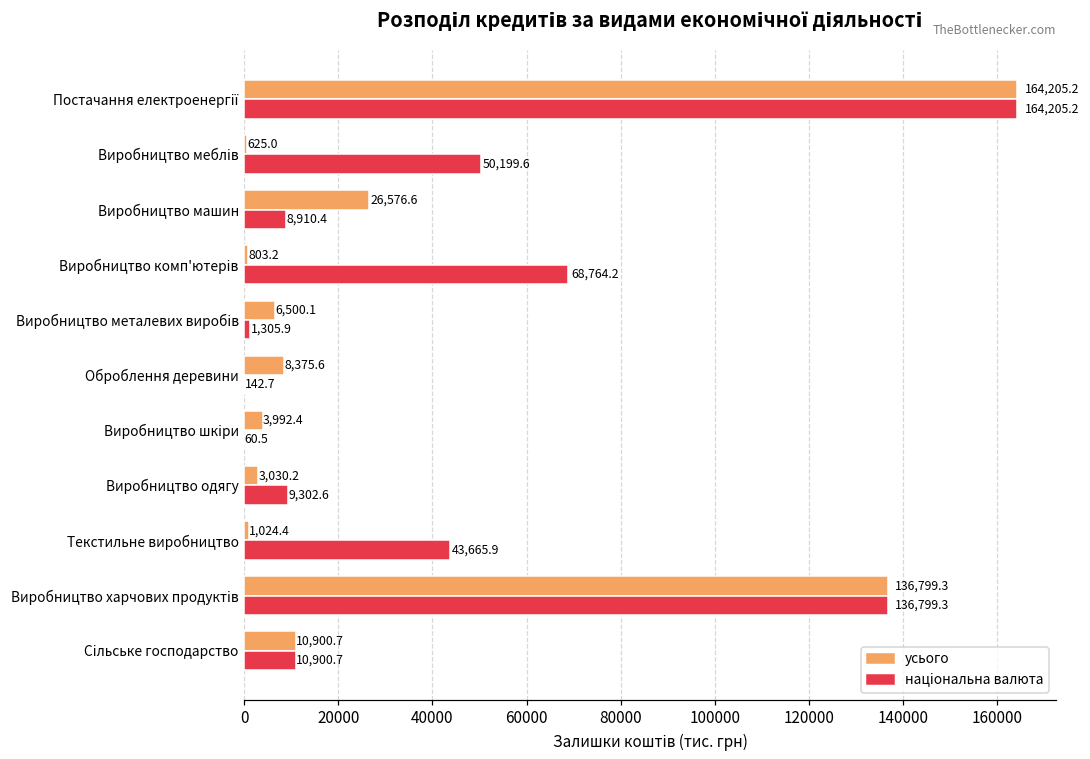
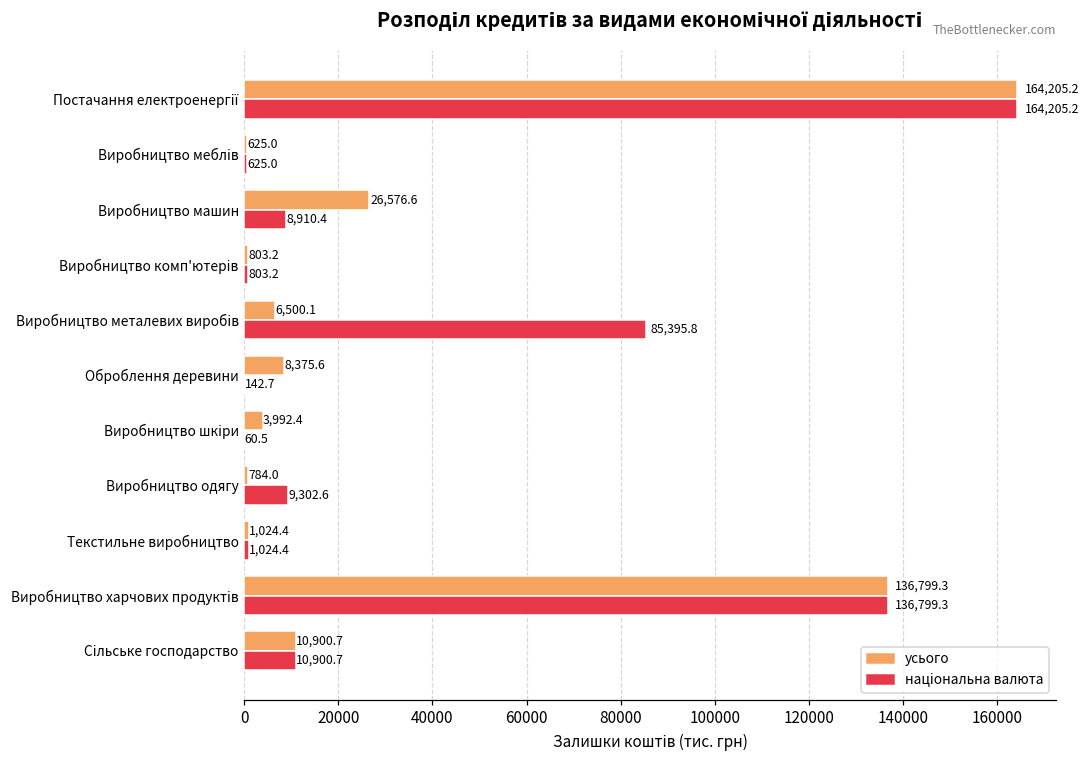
  {
    "усього": {
      "Постачання електроенергії": "164,205.2",
      "Виробництво меблів": "625.0",
      "Виробництво машин": "26,576.6",
      "Виробництво комп'ютерів": "803.2",
      "Виробництво металевих виробів": "6,500.1",
      "Оброблення деревини": "8,375.6",
      "Виробництво шкіри": "3,992.4",
-     "Виробництво одягу": "3,030.2",
+     "Виробництво одягу": "784.0",
      "Текстильне виробництво": "1,024.4",
      "Виробництво харчових продуктів": "136,799.3",
      "Сільське господарство": "10,900.7"
    },
    "національна валюта": {
      "Постачання електроенергії": "164,205.2",
-     "Виробництво меблів": "50,199.6",
+     "Виробництво меблів": "625.0",
      "Виробництво машин": "8,910.4",
-     "Виробництво комп'ютерів": "68,764.2",
-     "Виробництво металевих виробів": "1,305.9",
+     "Виробництво комп'ютерів": "803.2",
+     "Виробництво металевих виробів": "85,395.8",
      "Оброблення деревини": "142.7",
      "Виробництво шкіри": "60.5",
      "Виробництво одягу": "9,302.6",
-     "Текстильне виробництво": "43,665.9",
+     "Текстильне виробництво": "1,024.4",
      "Виробництво харчових продуктів": "136,799.3",
      "Сільське господарство": "10,900.7"
    }
  }
